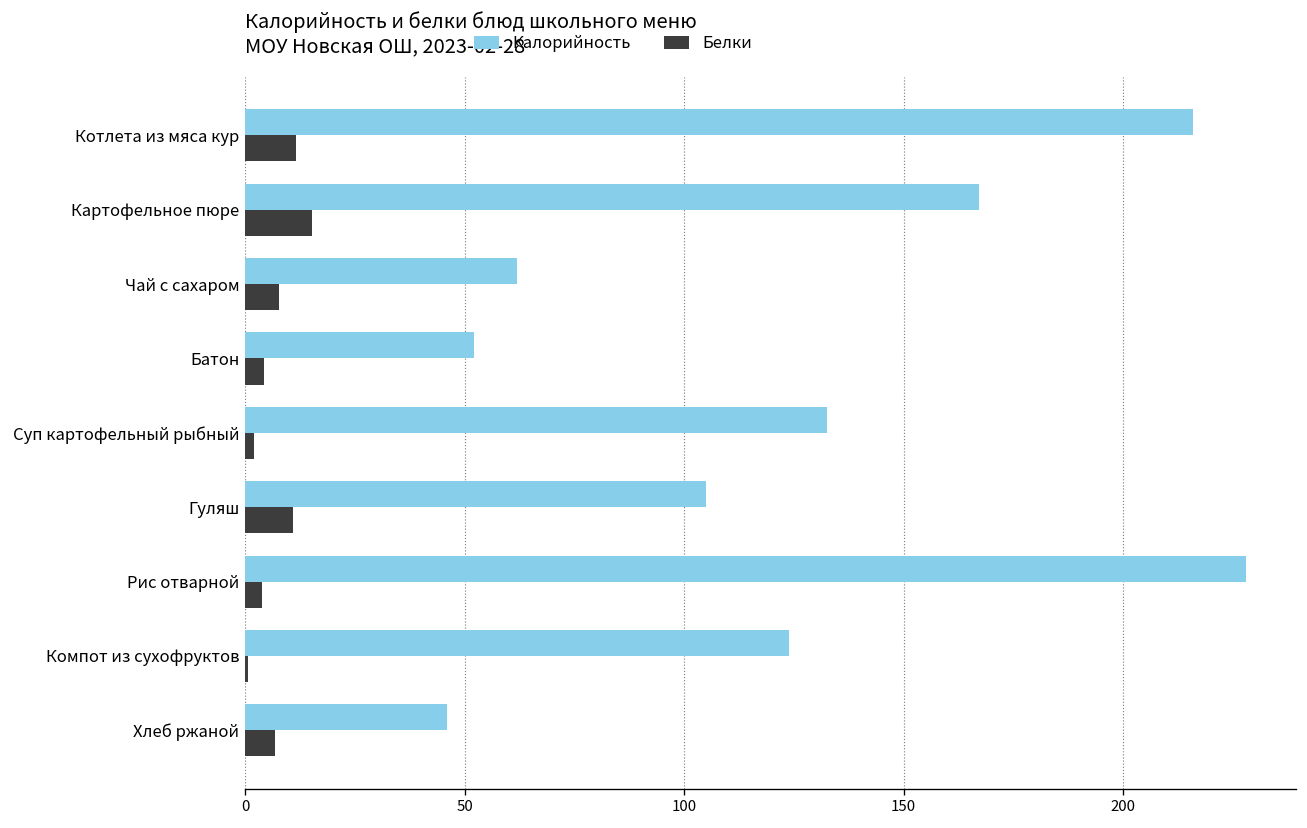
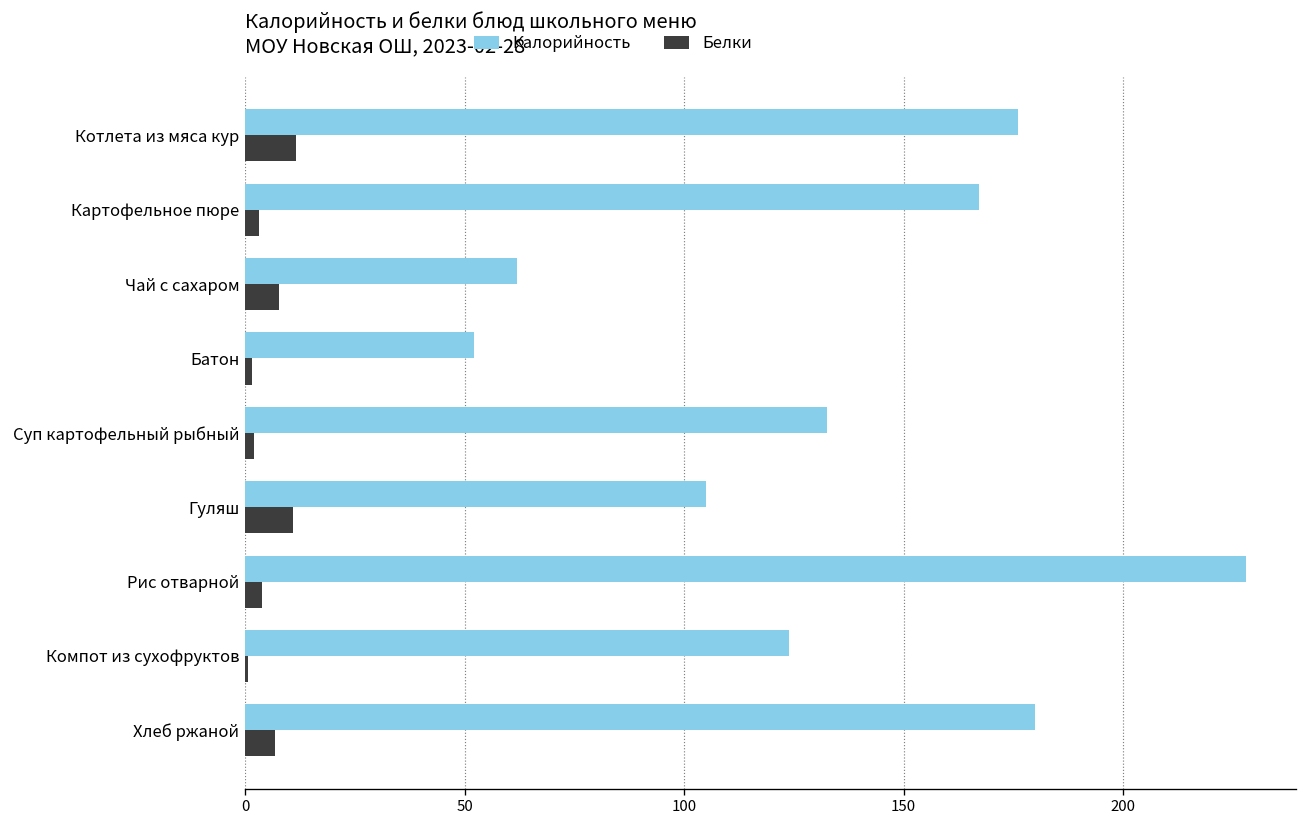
  {
    "Калорийность": {
-     "Котлета из мяса кур": 216,
+     "Котлета из мяса кур": 176,
      "Картофельное пюре": 167,
      "Чай с сахаром": 62,
      "Батон": 52,
      "Суп картофельный рыбный": 133,
      "Гуляш": 105,
      "Рис отварной": 228,
      "Компот из сухофруктов": 124,
-     "Хлеб ржаной": 46
+     "Хлеб ржаной": 180
    },
    "Белки": {
      "Котлета из мяса кур": 12,
-     "Картофельное пюре": 15,
+     "Картофельное пюре": 3,
      "Чай с сахаром": 8,
-     "Батон": 4,
+     "Батон": 2,
      "Суп картофельный рыбный": 2,
      "Гуляш": 11,
      "Рис отварной": 4,
      "Хлеб ржаной": 7
    }
  }
